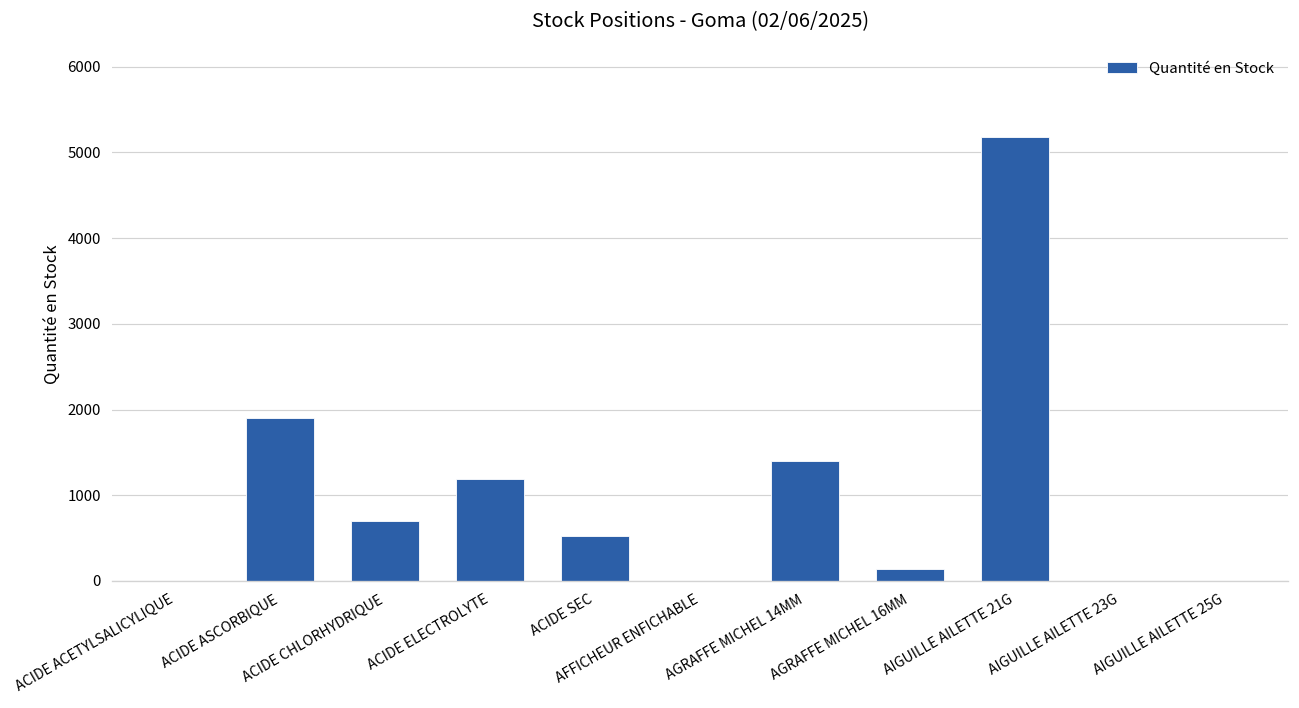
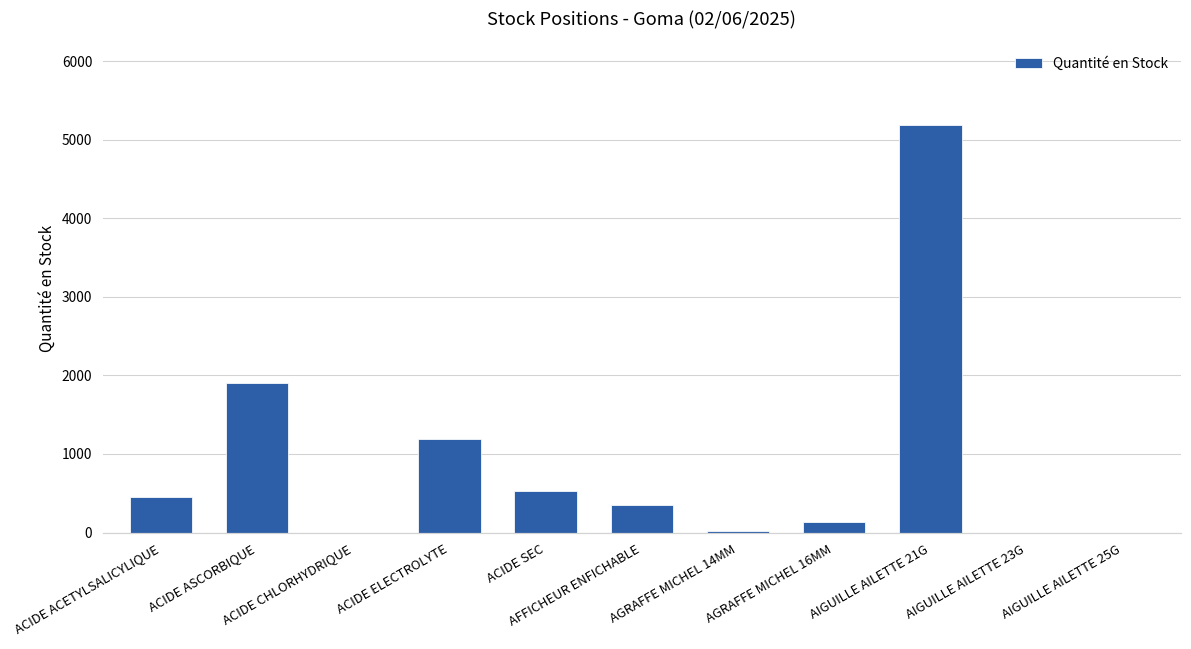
  {
-   "ACIDE ACETYLSALICYLIQUE": 0,
+   "ACIDE ACETYLSALICYLIQUE": 400,
    "ACIDE ASCORBIQUE": 1900,
-   "ACIDE CHLORHYDRIQUE": 700,
+   "ACIDE CHLORHYDRIQUE": 0,
    "ACIDE ELECTROLYTE": 1200,
    "ACIDE SEC": 500,
-   "AFFICHEUR ENFICHABLE": 0,
-   "AGRAFFE MICHEL 14MM": 1400,
+   "AFFICHEUR ENFICHABLE": 400,
+   "AGRAFFE MICHEL 14MM": 0,
    "AGRAFFE MICHEL 16MM": 100,
    "AIGUILLE AILETTE 21G": 5200,
    "AIGUILLE AILETTE 23G": 0,
    "AIGUILLE AILETTE 25G": 0
  }
